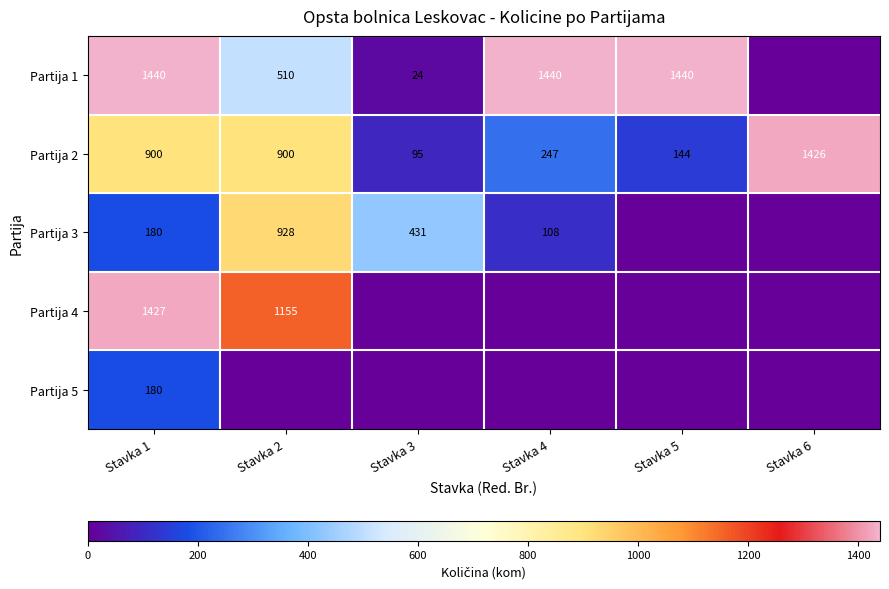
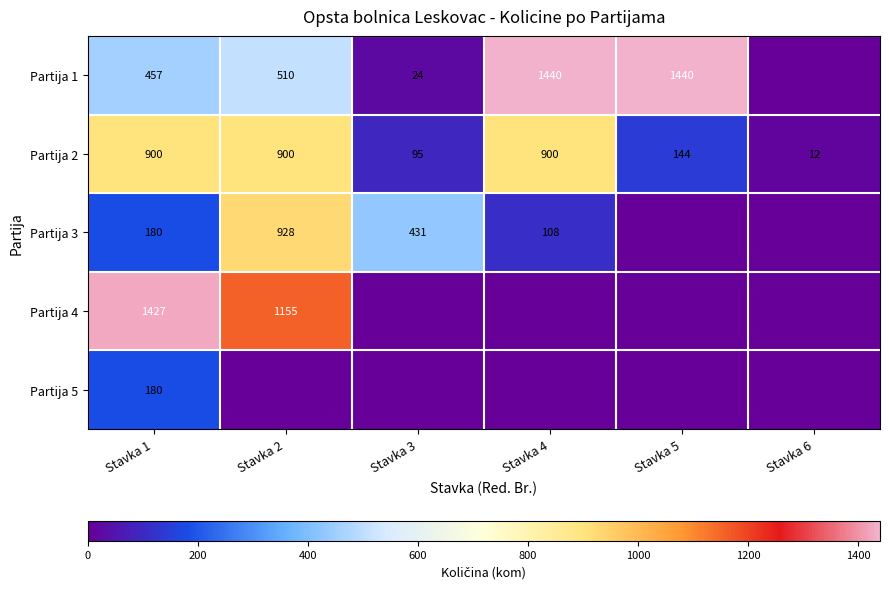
  {
    "Partija 1": {
-     "Stavka 1": 1440,
+     "Stavka 1": 457,
      "Stavka 2": 510,
      "Stavka 3": 24,
      "Stavka 4": 1440,
      "Stavka 5": 1440
    },
    "Partija 2": {
      "Stavka 1": 900,
      "Stavka 2": 900,
      "Stavka 3": 95,
-     "Stavka 4": 247,
+     "Stavka 4": 900,
      "Stavka 5": 144,
-     "Stavka 6": 1426
+     "Stavka 6": 12
    },
    "Partija 3": {
      "Stavka 1": 180,
      "Stavka 2": 928,
      "Stavka 3": 431,
      "Stavka 4": 108
    },
    "Partija 4": {
      "Stavka 1": 1427,
      "Stavka 2": 1155
    },
    "Partija 5": {
      "Stavka 1": 180
    }
  }
